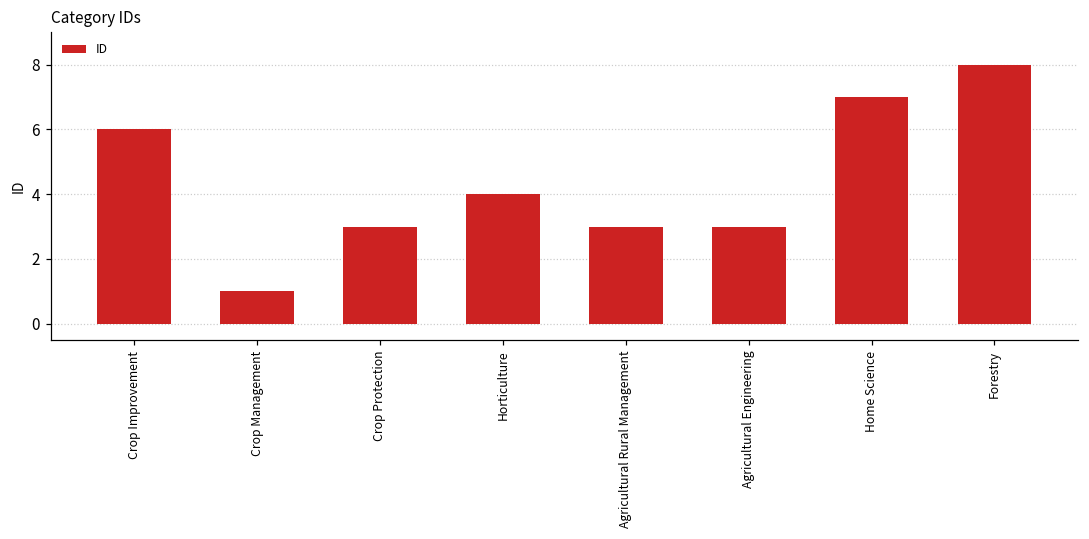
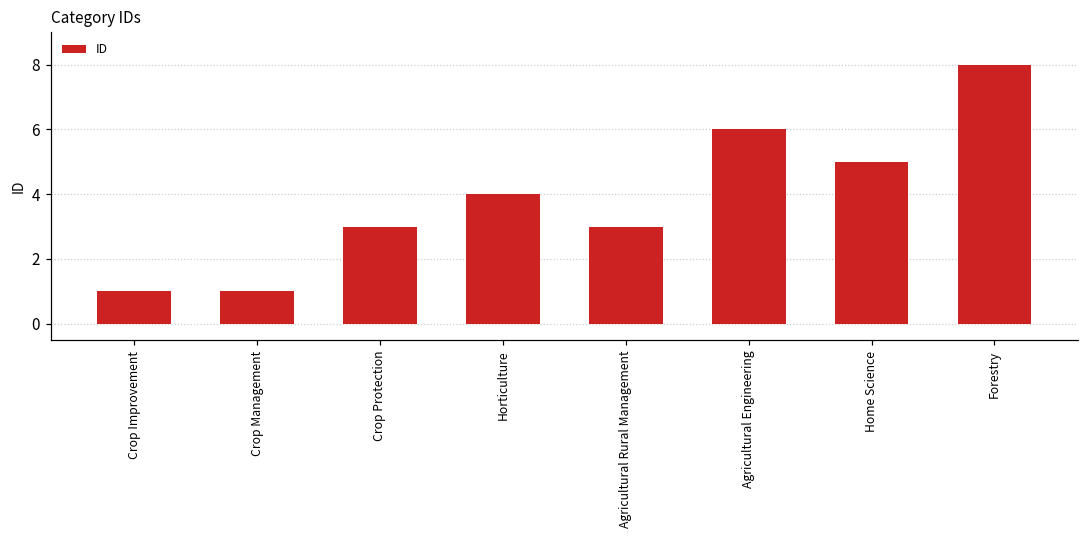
  {
-   "Crop Improvement": 6,
+   "Crop Improvement": 1,
    "Crop Management": 1,
    "Crop Protection": 3,
    "Horticulture": 4,
    "Agricultural Rural Management": 3,
-   "Agricultural Engineering": 3,
-   "Home Science": 7,
+   "Agricultural Engineering": 6,
+   "Home Science": 5,
    "Forestry": 8
  }
